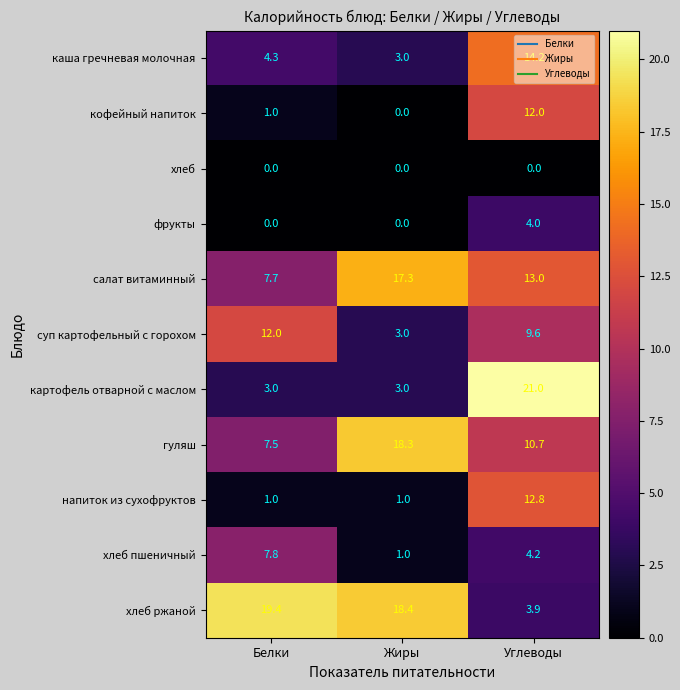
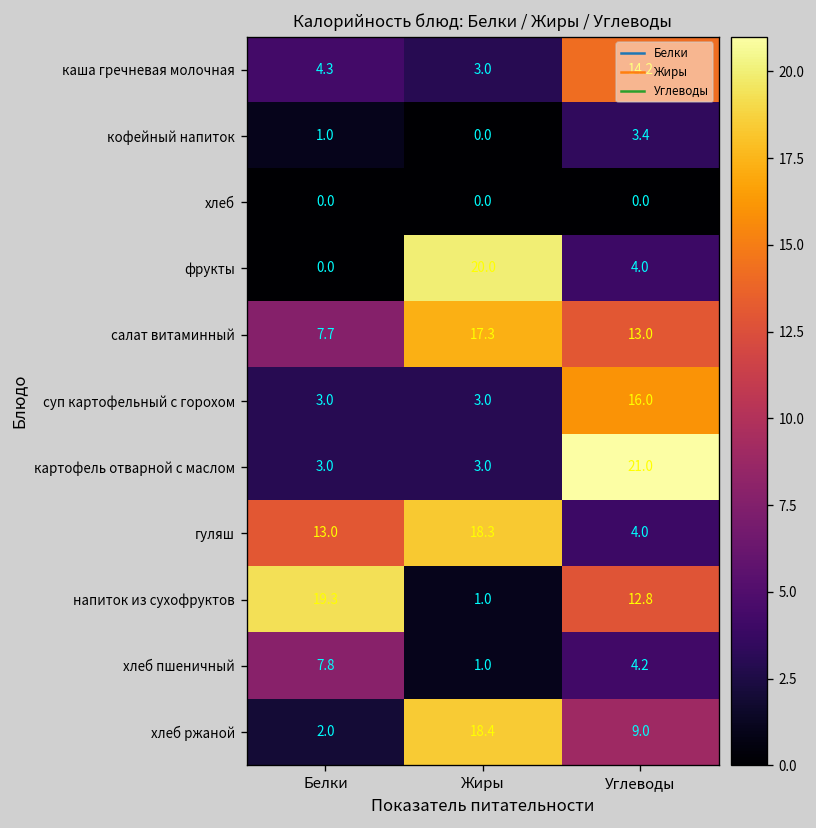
  {
    "каша гречневая молочная": {
      "Белки": 4.3,
      "Жиры": 3.0
    },
    "кофейный напиток": {
      "Белки": 1.0,
      "Жиры": 0.0,
-     "Углеводы": 12.0
+     "Углеводы": 3.4
    },
    "хлеб": {
      "Белки": 0.0,
      "Жиры": 0.0,
      "Углеводы": 0.0
    },
    "фрукты": {
      "Белки": 0.0,
-     "Жиры": 0.0,
+     "Жиры": 20.0,
      "Углеводы": 4.0
    },
    "салат витаминный": {
      "Белки": 7.7,
      "Жиры": 17.3,
      "Углеводы": 13.0
    },
    "суп картофельный с горохом": {
-     "Белки": 12.0,
+     "Белки": 3.0,
      "Жиры": 3.0,
-     "Углеводы": 9.6
+     "Углеводы": 16.0
    },
    "картофель отварной с маслом": {
      "Белки": 3.0,
      "Жиры": 3.0,
      "Углеводы": 21.0
    },
    "гуляш": {
-     "Белки": 7.5,
+     "Белки": 13.0,
      "Жиры": 18.3,
-     "Углеводы": 10.7
+     "Углеводы": 4.0
    },
    "напиток из сухофруктов": {
-     "Белки": 1.0,
+     "Белки": 19.3,
      "Жиры": 1.0,
      "Углеводы": 12.8
    },
    "хлеб пшеничный": {
      "Белки": 7.8,
      "Жиры": 1.0,
      "Углеводы": 4.2
    },
    "хлеб ржаной": {
-     "Белки": 19.4,
+     "Белки": 2.0,
      "Жиры": 18.4,
-     "Углеводы": 3.9
+     "Углеводы": 9.0
    }
  }
